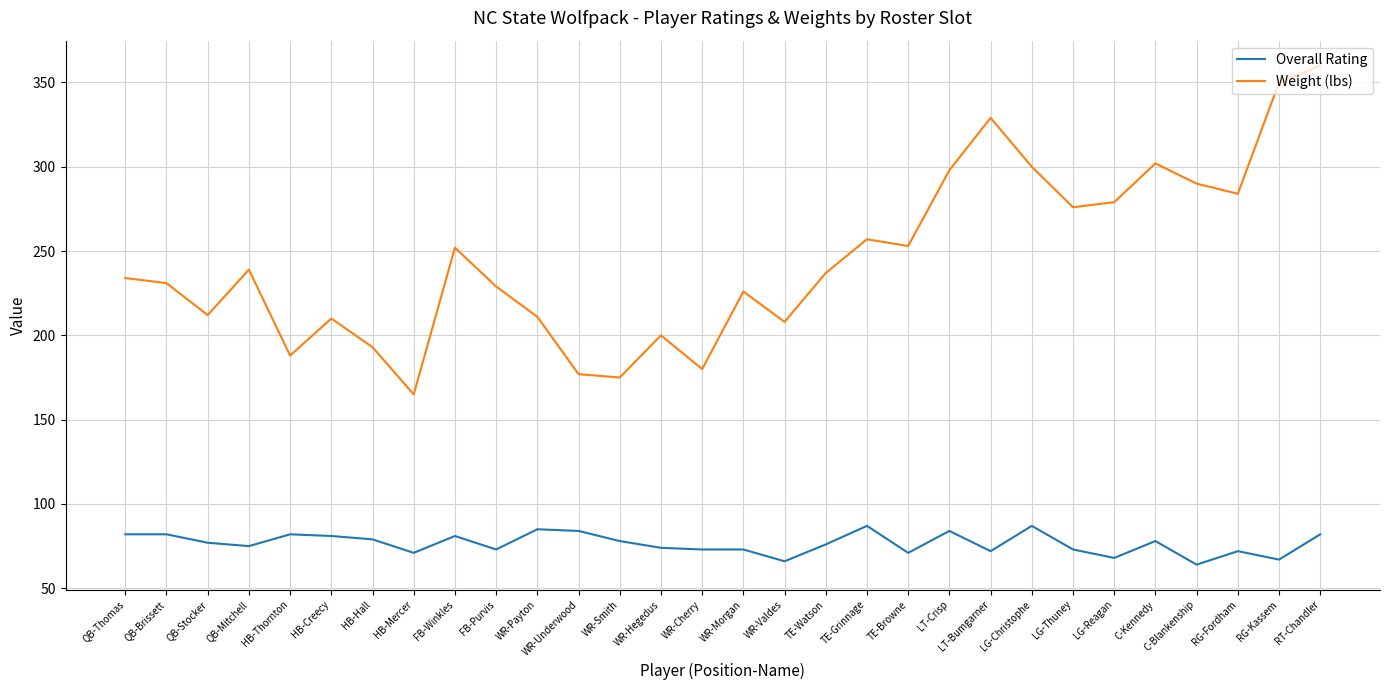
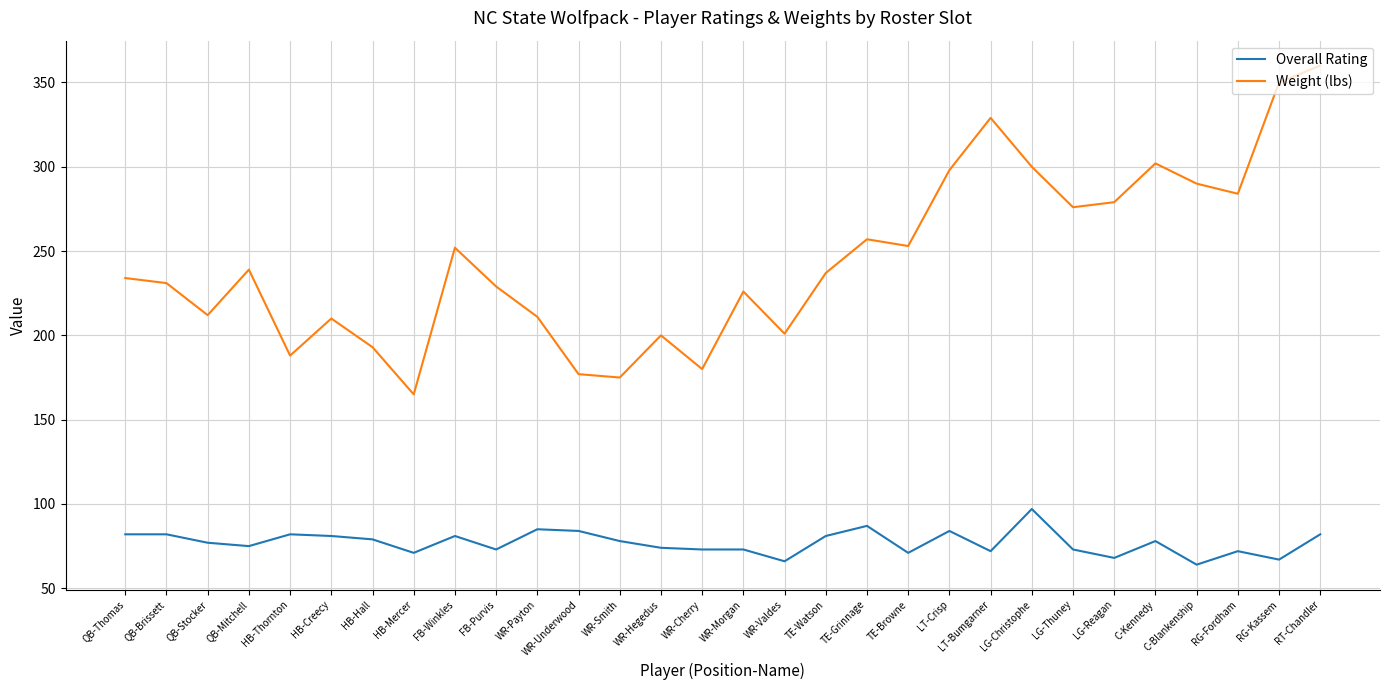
  {
    "Overall Rating": {
      "QB-Thomas": 82,
      "QB-Brissett": 82,
      "QB-Stocker": 77,
      "QB-Mitchell": 75,
      "HB-Thornton": 82,
      "HB-Creecy": 81,
      "HB-Hall": 79,
      "HB-Mercer": 71,
      "FB-Winkles": 81,
      "FB-Purvis": 73,
      "WR-Payton": 85,
      "WR-Underwood": 84,
      "WR-Smith": 78,
      "WR-Hegedus": 74,
      "WR-Cherry": 73,
      "WR-Morgan": 73,
      "WR-Valdes": 66,
-     "TE-Watson": 76,
+     "TE-Watson": 81,
      "TE-Grinnage": 87,
      "TE-Browne": 71,
      "LT-Crisp": 84,
      "LT-Bumgarner": 72,
-     "LG-Christophe": 87,
+     "LG-Christophe": 97,
      "LG-Thuney": 73,
      "LG-Reagan": 68,
      "C-Kennedy": 78,
      "C-Blankenship": 64,
      "RG-Fordham": 72,
      "RG-Kassem": 67,
      "RT-Chandler": 82
    },
    "Weight (lbs)": {
      "QB-Thomas": 234,
      "QB-Brissett": 231,
      "QB-Stocker": 212,
      "QB-Mitchell": 239,
      "HB-Thornton": 188,
      "HB-Creecy": 210,
      "HB-Hall": 193,
      "HB-Mercer": 165,
      "FB-Winkles": 252,
      "FB-Purvis": 229,
      "WR-Payton": 211,
      "WR-Underwood": 177,
      "WR-Smith": 175,
      "WR-Hegedus": 200,
      "WR-Cherry": 180,
      "WR-Morgan": 226,
-     "WR-Valdes": 208,
+     "WR-Valdes": 201,
      "TE-Watson": 237,
      "TE-Grinnage": 257,
      "TE-Browne": 253,
      "LT-Crisp": 298,
      "LT-Bumgarner": 329,
      "LG-Christophe": 300,
      "LG-Thuney": 276,
      "LG-Reagan": 279,
      "C-Kennedy": 302,
      "C-Blankenship": 290,
      "RG-Fordham": 284
    }
  }
